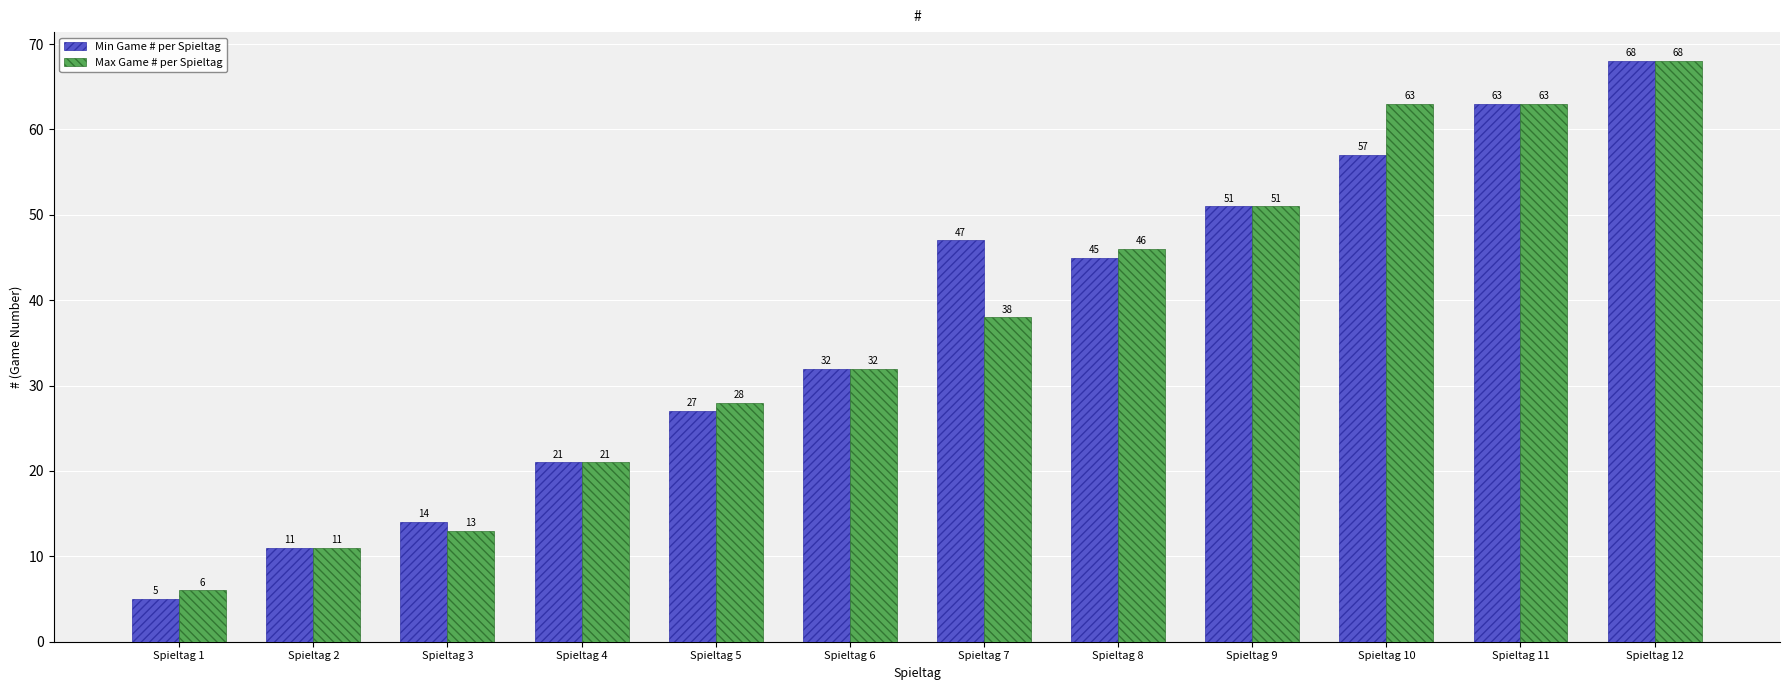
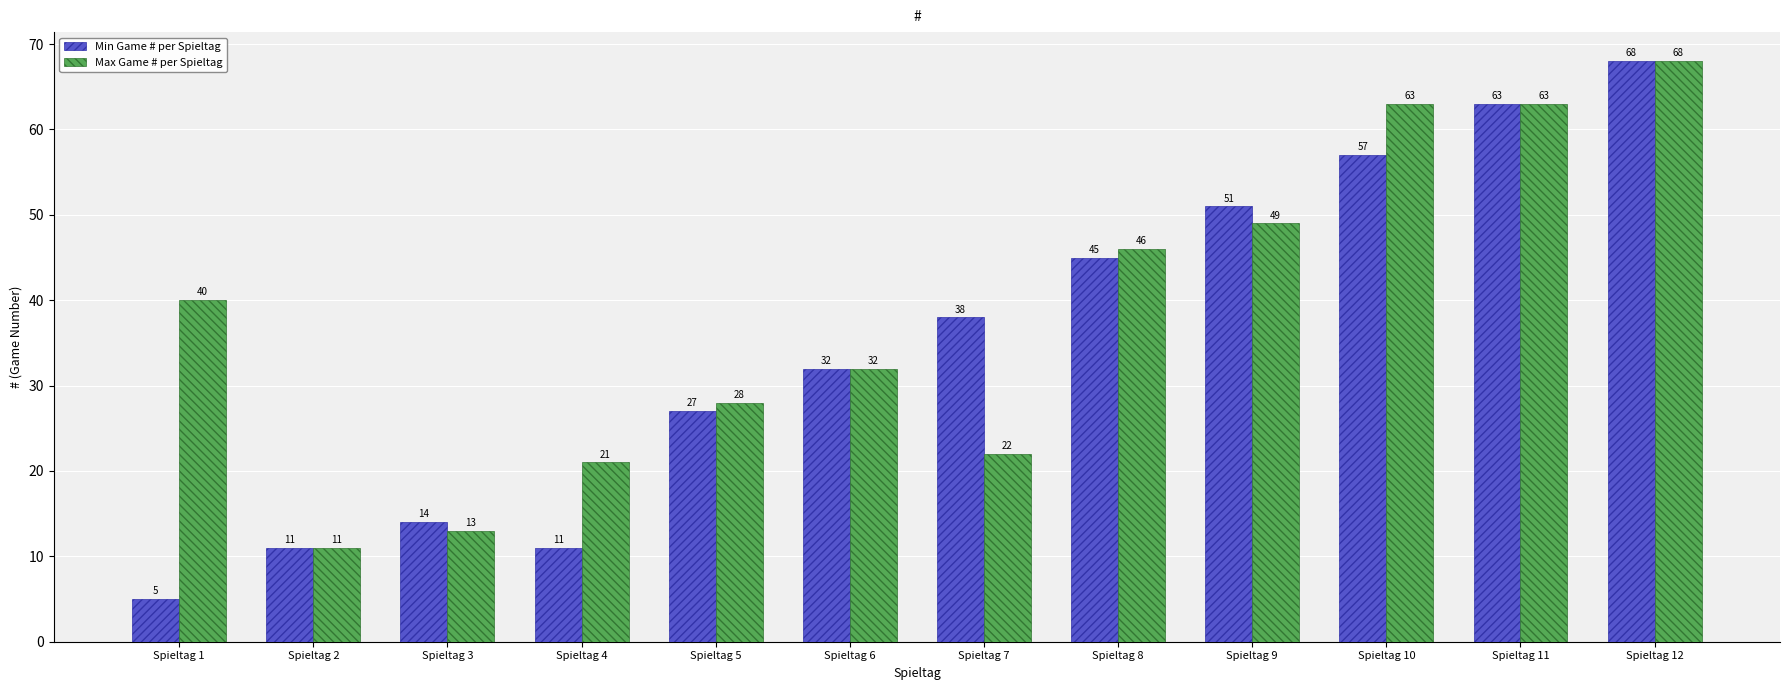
  {
    "Min Game # per Spieltag": {
      "Spieltag 1": 5,
      "Spieltag 2": 11,
      "Spieltag 3": 14,
-     "Spieltag 4": 21,
+     "Spieltag 4": 11,
      "Spieltag 5": 27,
      "Spieltag 6": 32,
-     "Spieltag 7": 47,
+     "Spieltag 7": 38,
      "Spieltag 8": 45,
      "Spieltag 9": 51,
      "Spieltag 10": 57,
      "Spieltag 11": 63,
      "Spieltag 12": 68
    },
    "Max Game # per Spieltag": {
-     "Spieltag 1": 6,
+     "Spieltag 1": 40,
      "Spieltag 2": 11,
      "Spieltag 3": 13,
      "Spieltag 4": 21,
      "Spieltag 5": 28,
      "Spieltag 6": 32,
-     "Spieltag 7": 38,
+     "Spieltag 7": 22,
      "Spieltag 8": 46,
-     "Spieltag 9": 51,
+     "Spieltag 9": 49,
      "Spieltag 10": 63,
      "Spieltag 11": 63,
      "Spieltag 12": 68
    }
  }
